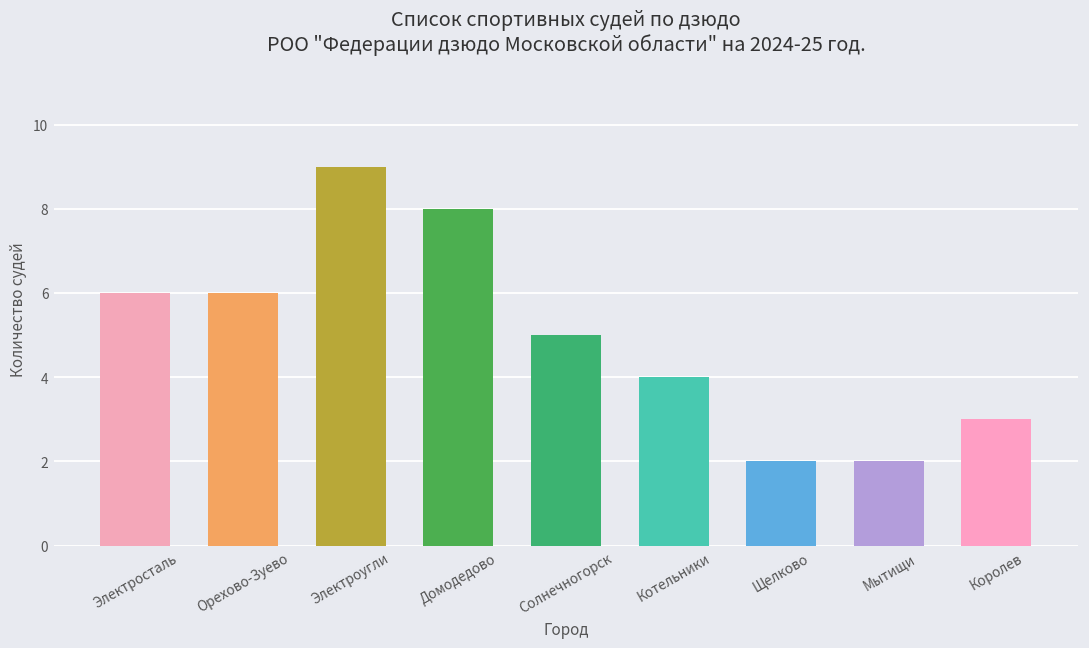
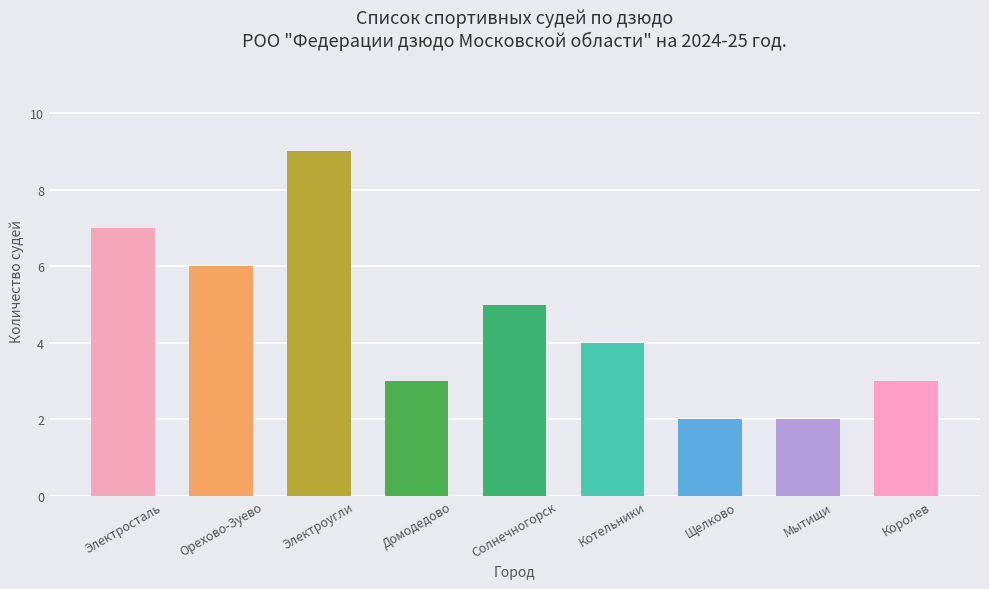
  {
-   "Электросталь": 6,
+   "Электросталь": 7,
    "Орехово-Зуево": 6,
    "Электроугли": 9,
-   "Домодедово": 8,
+   "Домодедово": 3,
    "Солнечногорск": 5,
    "Котельники": 4,
    "Щелково": 2,
    "Мытищи": 2,
    "Королев": 3
  }
